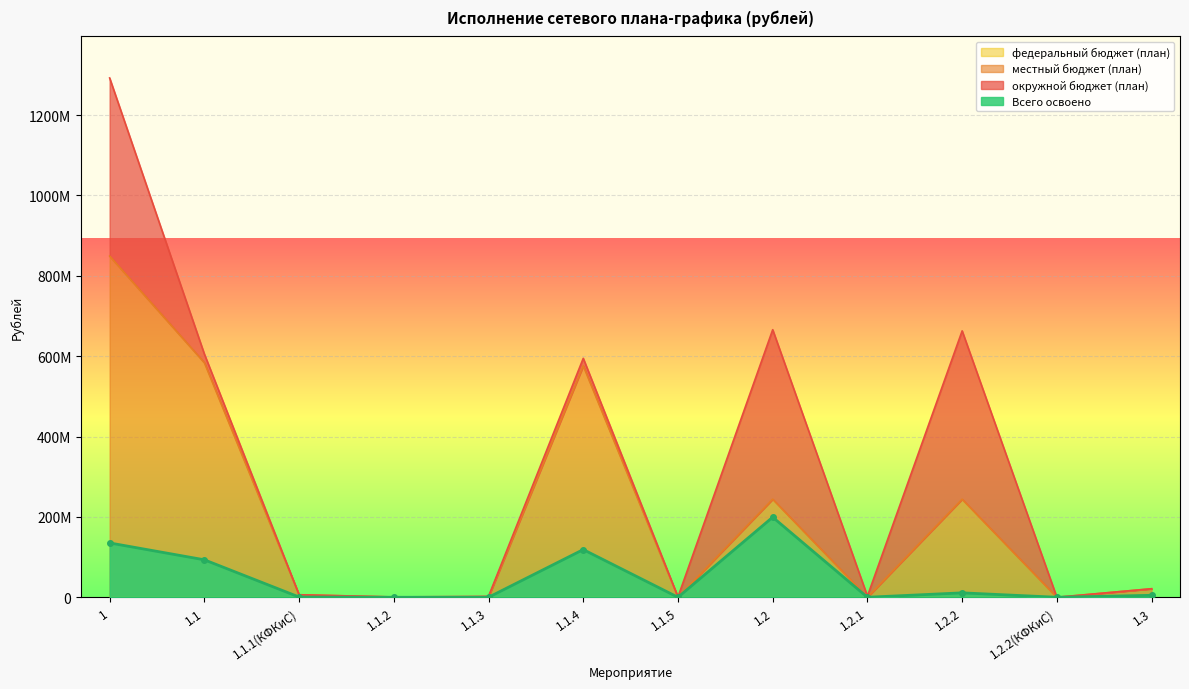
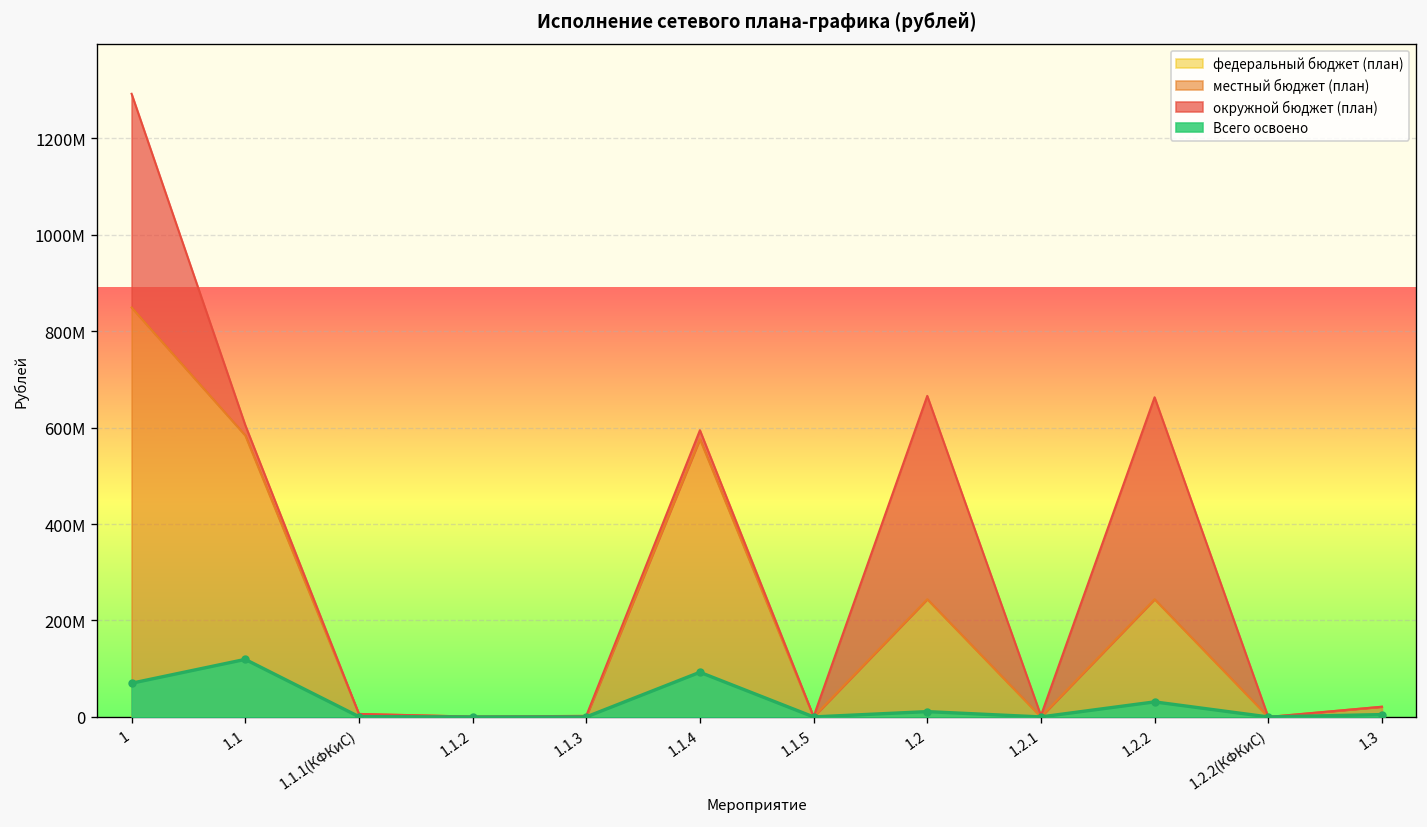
  {
    "федеральный бюджет (план)": {
      "1": 0,
      "1.1": 0,
      "1.1.4": 0,
      "1.2": 0,
      "1.2.2": 0
    },
    "Всего освоено": {
-     "1": 140000000,
-     "1.1": 90000000,
-     "1.1.4": 120000000,
-     "1.2": 200000000,
-     "1.2.2": 10000000
+     "1": 70000000,
+     "1.1": 120000000,
+     "1.1.4": 90000000,
+     "1.2": 10000000,
+     "1.2.2": 30000000
    }
  }
